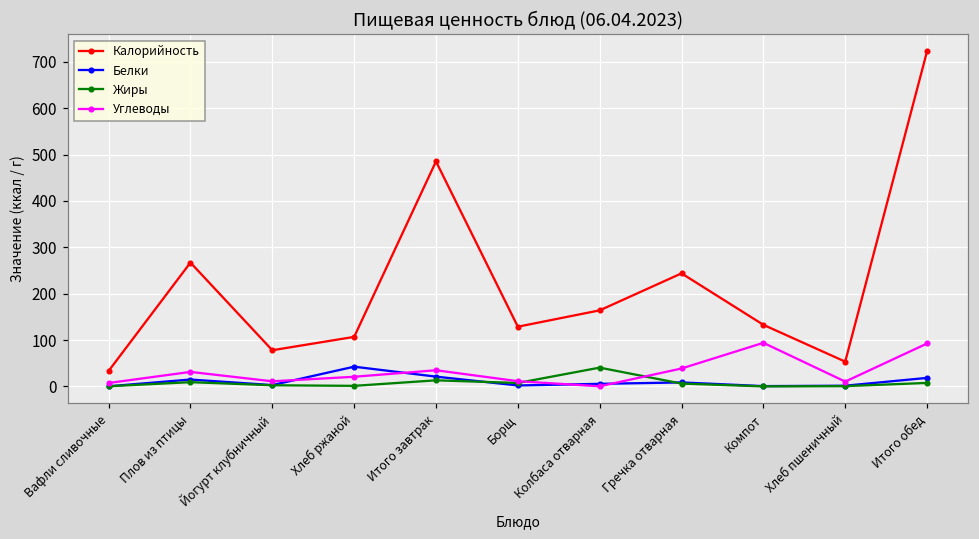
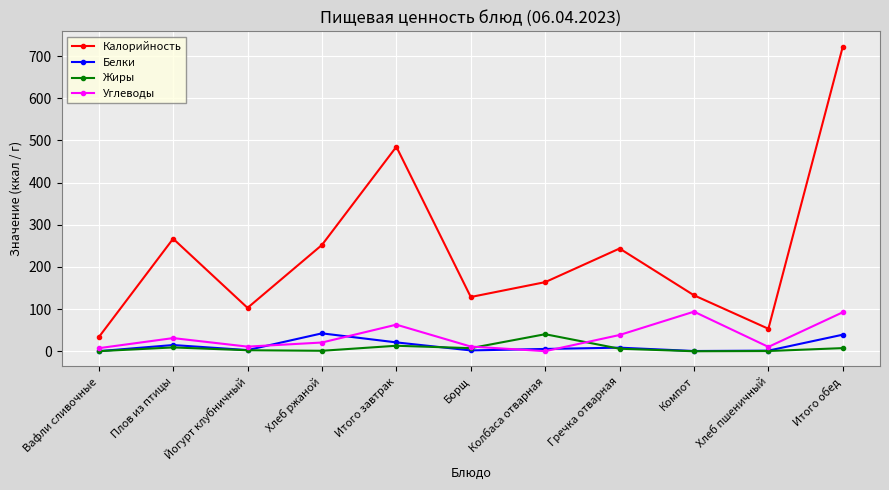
  {
    "Калорийность": {
      "Вафли сливочные": 30,
      "Плов из птицы": 270,
-     "Йогурт клубничный": 80,
-     "Хлеб ржаной": 110,
+     "Йогурт клубничный": 100,
+     "Хлеб ржаной": 250,
      "Итого завтрак": 490,
      "Борщ": 130,
      "Колбаса отварная": 160,
      "Гречка отварная": 240,
      "Компот": 130,
      "Хлеб пшеничный": 50,
      "Итого обед": 720
    },
    "Белки": {
      "Хлеб ржаной": 40,
      "Итого завтрак": 20,
-     "Итого обед": 20
+     "Итого обед": 40
    },
    "Жиры": {
      "Хлеб ржаной": 0,
      "Итого завтрак": 10,
      "Колбаса отварная": 40,
      "Итого обед": 10
    },
    "Углеводы": {
      "Вафли сливочные": 10,
      "Плов из птицы": 30,
      "Йогурт клубничный": 10,
      "Хлеб ржаной": 20,
-     "Итого завтрак": 30,
+     "Итого завтрак": 60,
      "Гречка отварная": 40,
      "Компот": 90,
      "Хлеб пшеничный": 10,
      "Итого обед": 90
    }
  }
